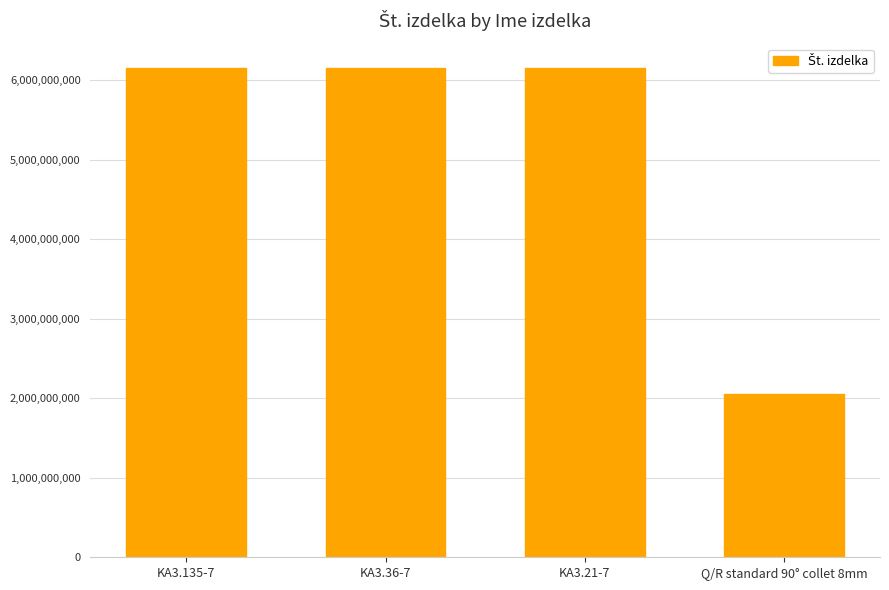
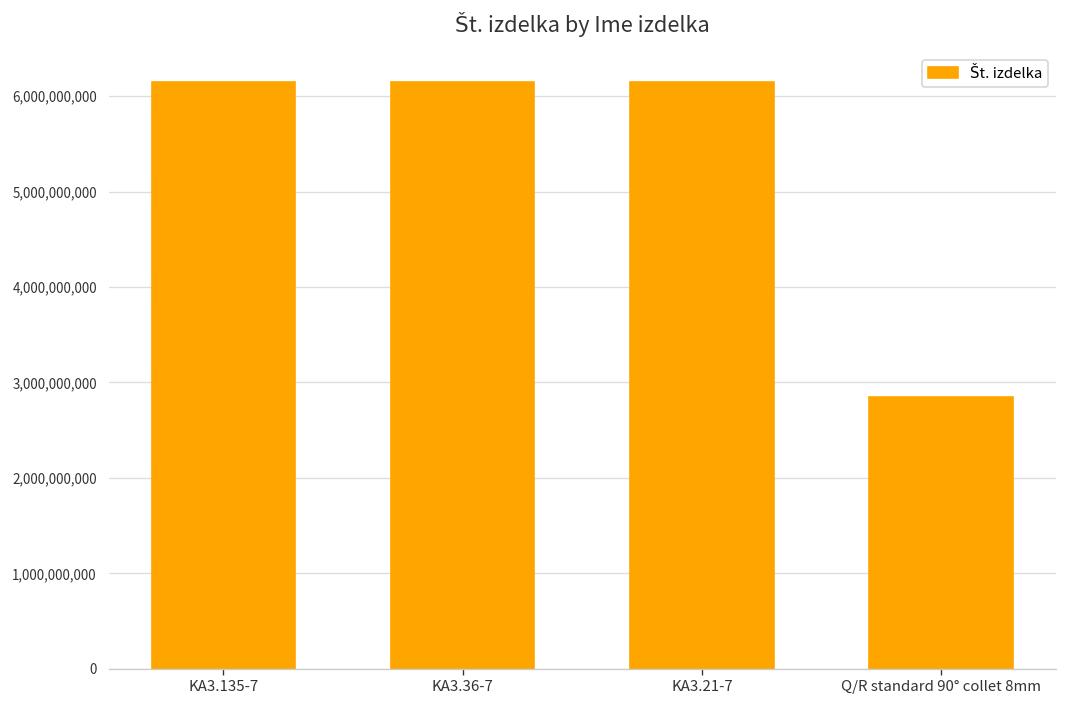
  {
    "KA3.135-7": "6,200,000,000",
    "KA3.36-7": "6,200,000,000",
    "KA3.21-7": "6,200,000,000",
-   "Q/R standard 90° collet 8mm": "2,100,000,000"
+   "Q/R standard 90° collet 8mm": "2,800,000,000"
  }
